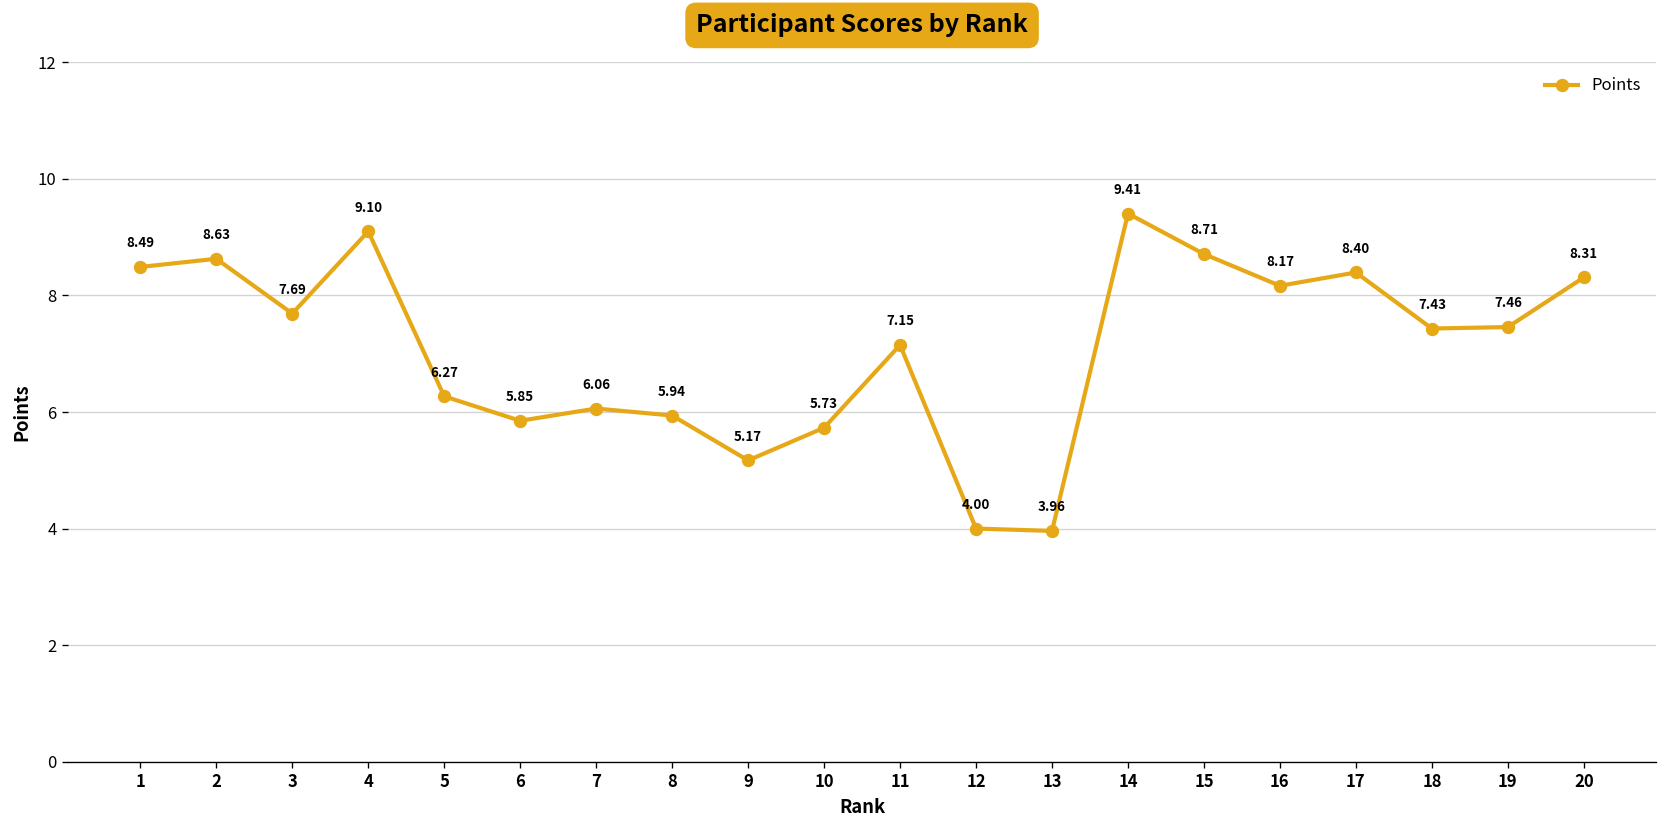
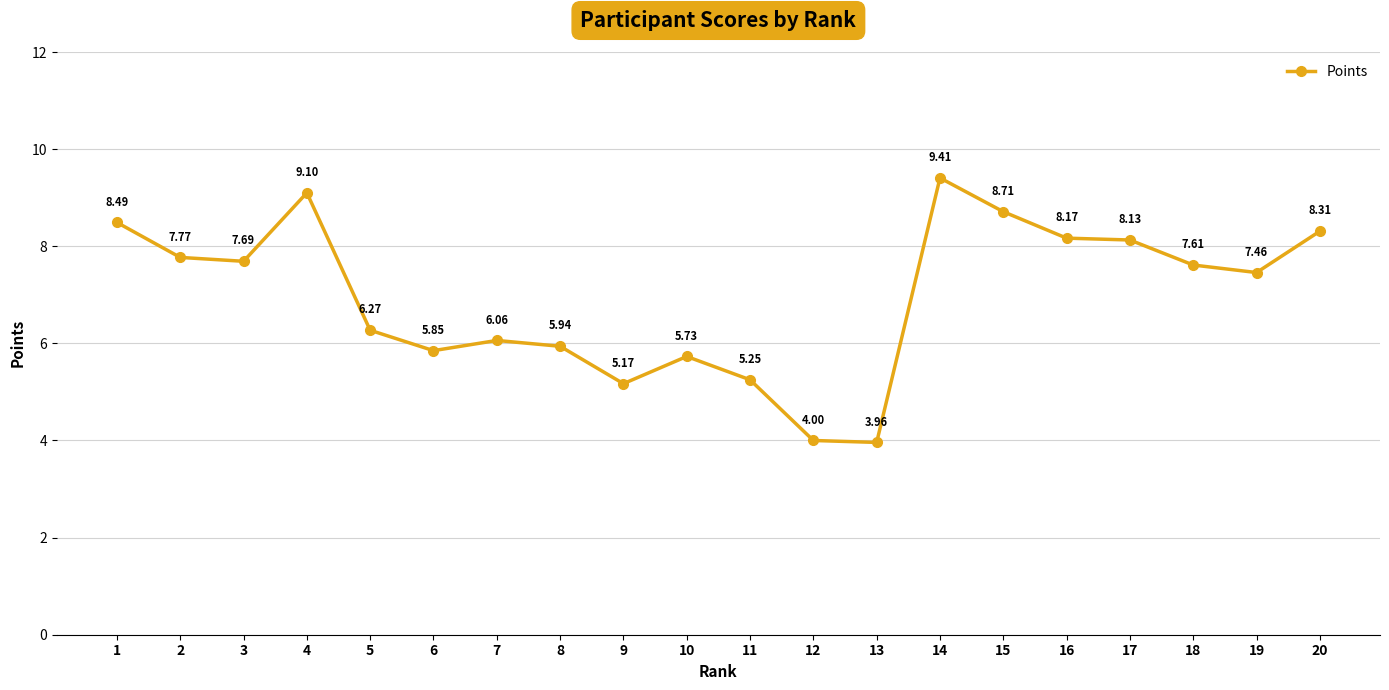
  {
    "1": 8.49,
-   "2": 8.63,
+   "2": 7.77,
    "3": 7.69,
    "4": 9.10,
    "5": 6.27,
    "6": 5.85,
    "7": 6.06,
    "8": 5.94,
    "9": 5.17,
    "10": 5.73,
-   "11": 7.15,
+   "11": 5.25,
    "12": 4.00,
    "13": 3.96,
    "14": 9.41,
    "15": 8.71,
    "16": 8.17,
-   "17": 8.40,
-   "18": 7.43,
+   "17": 8.13,
+   "18": 7.61,
    "19": 7.46,
    "20": 8.31
  }
